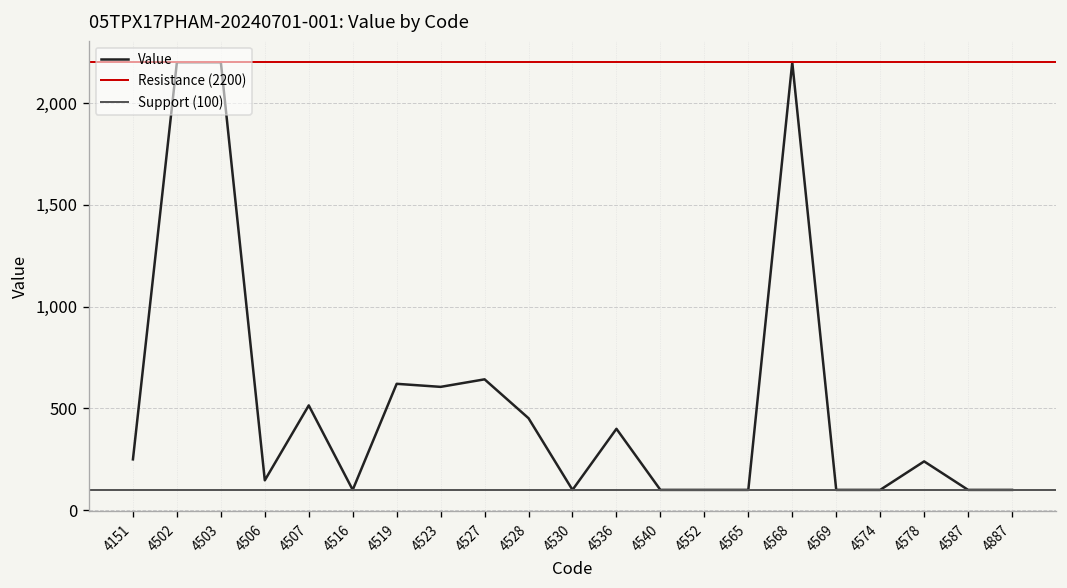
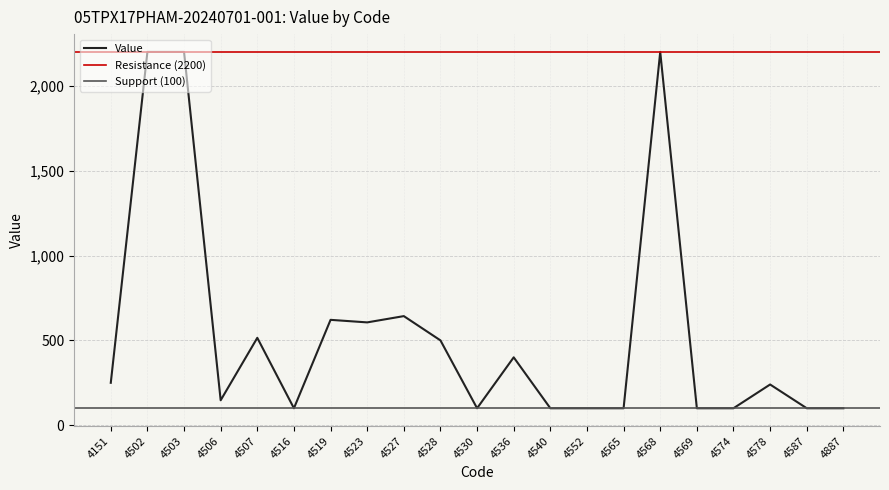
  {
    "4151": "250",
    "4506": "150",
    "4507": "520",
    "4516": "100",
    "4519": "620",
    "4523": "610",
    "4527": "640",
-   "4528": "450",
+   "4528": "500",
    "4530": "100",
    "4536": "400",
    "4540": "100",
    "4552": "100",
    "4565": "100",
    "4568": "2,200",
    "4569": "100",
    "4574": "100",
    "4578": "240",
    "4587": "100",
    "4887": "100"
  }
